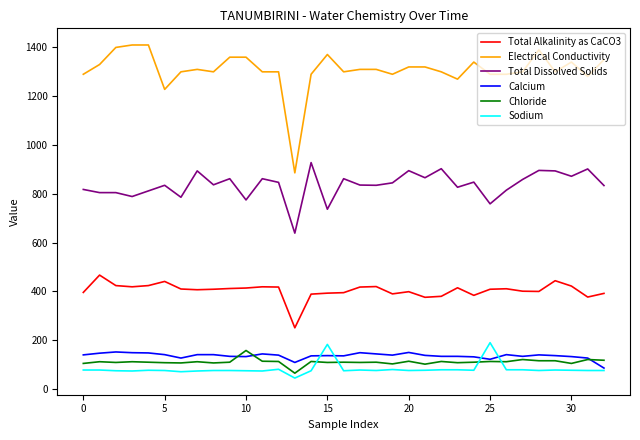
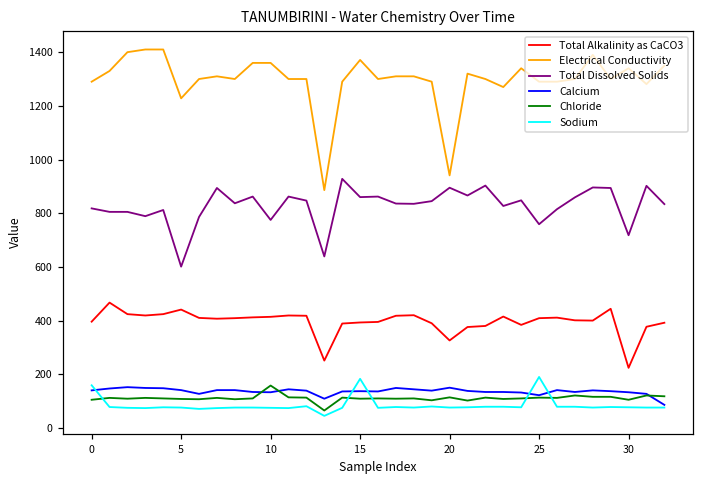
  {
    "Total Alkalinity as CaCO3": {
      "0": 400,
      "5": 440,
      "10": 410,
      "15": 390,
-     "20": 400,
+     "20": 330,
      "25": 410,
-     "30": 420
+     "30": 220
    },
    "Electrical Conductivity": {
      "0": 1290,
      "5": 1230,
      "10": 1360,
      "15": 1370,
-     "20": 1320
+     "20": 940
    },
    "Total Dissolved Solids": {
      "0": 820,
-     "5": 840,
+     "5": 600,
      "10": 780,
-     "15": 740,
+     "15": 860,
      "20": 900,
      "25": 760,
-     "30": 870
+     "30": 720
    },
    "Calcium": {
      "0": 140,
      "5": 140,
      "10": 130,
      "15": 140,
      "20": 150,
      "30": 130
    },
    "Chloride": {
      "0": 110,
      "5": 110,
      "10": 160,
      "15": 110,
      "20": 110,
      "30": 110
    },
    "Sodium": {
-     "0": 80,
+     "0": 160,
      "5": 80,
      "10": 80,
      "15": 180,
      "20": 80,
      "25": 190,
      "30": 80
    }
  }
